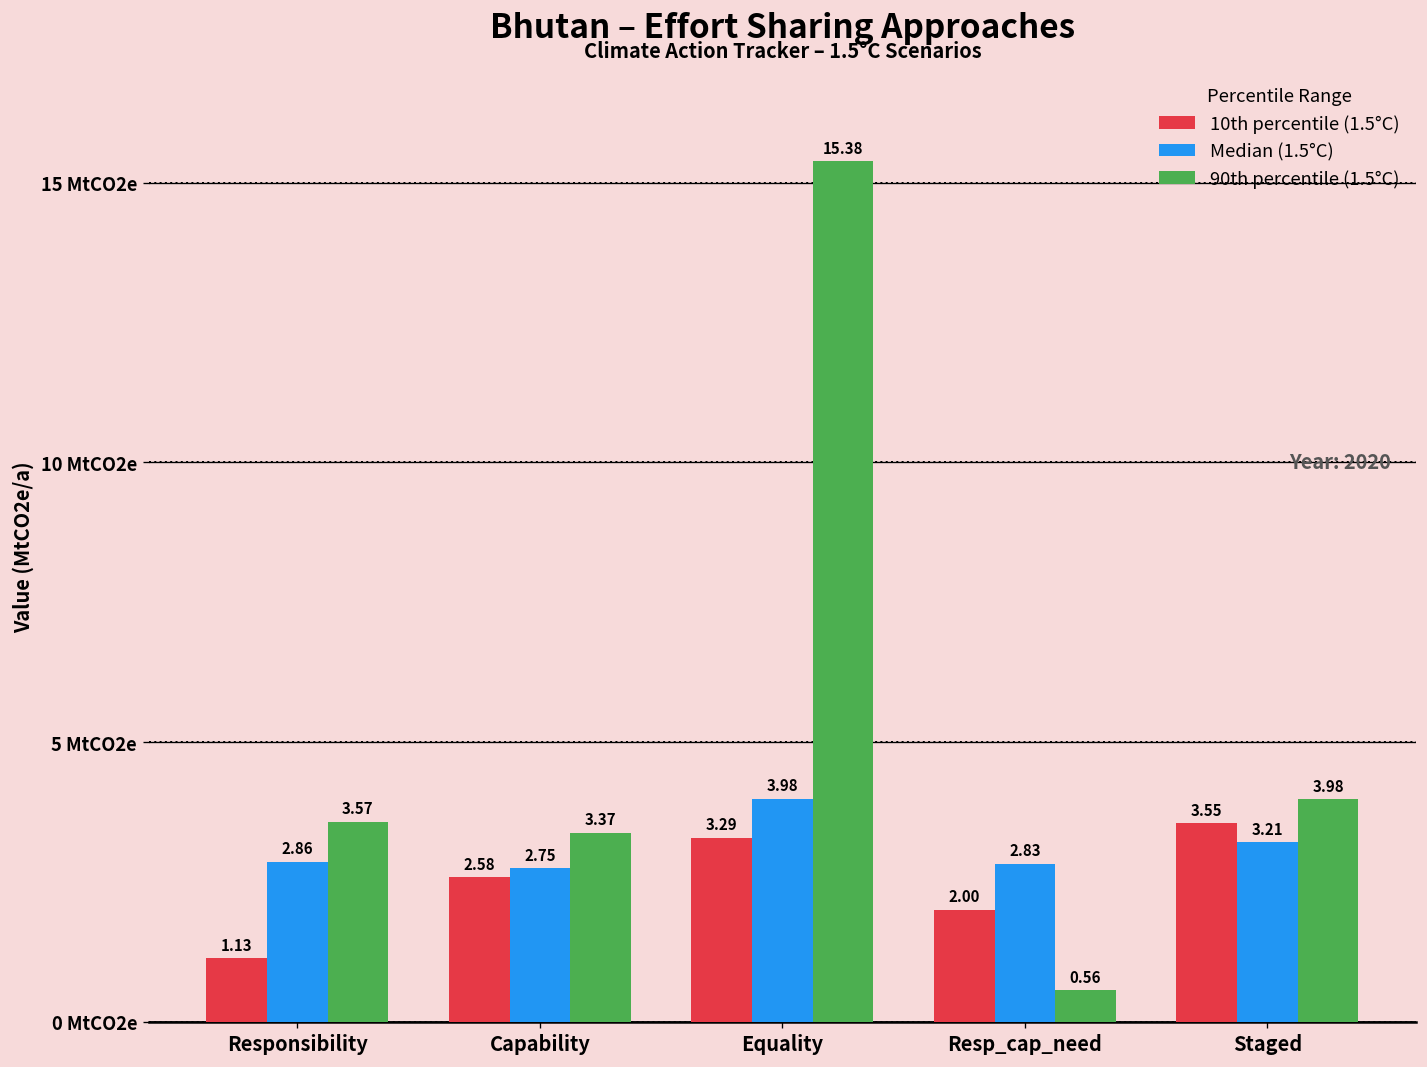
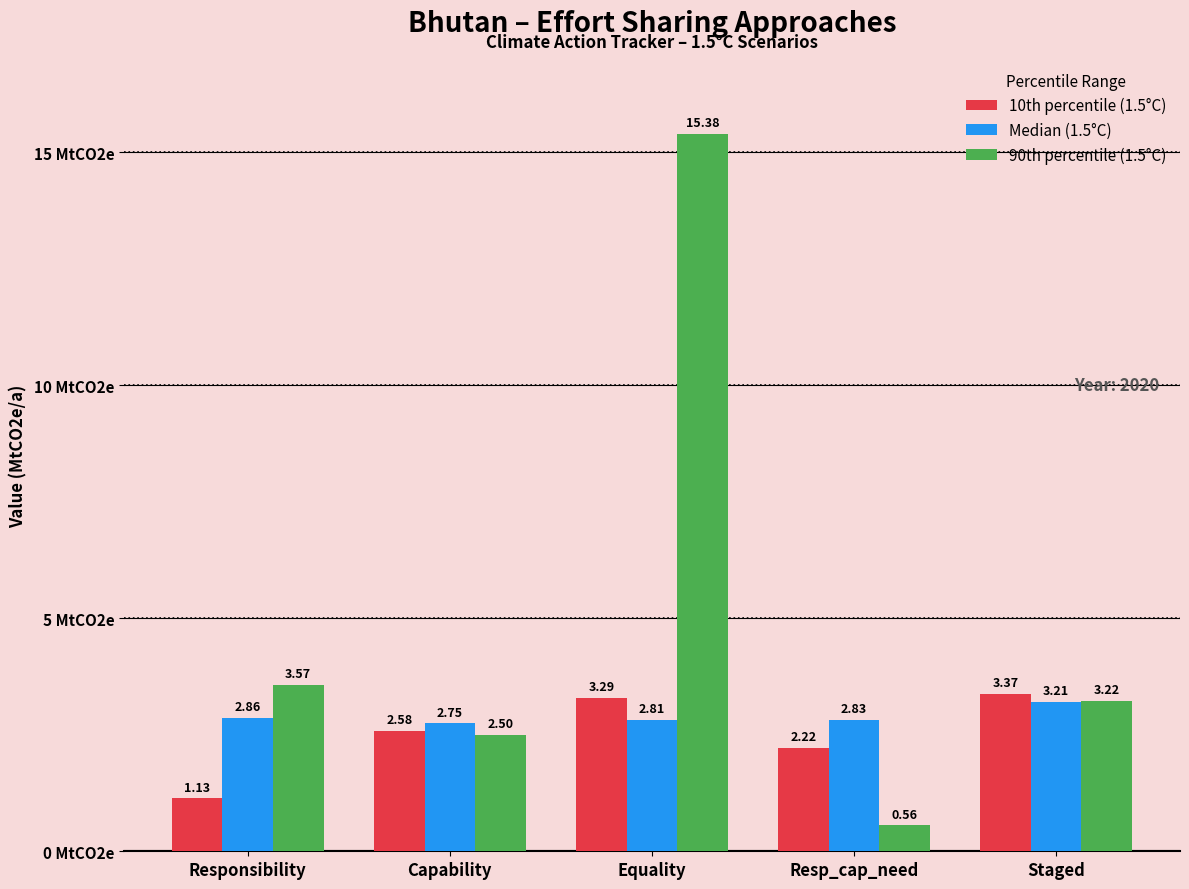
  {
    "10th percentile (1.5°C)": {
      "Responsibility": 1.13,
      "Capability": 2.58,
      "Equality": 3.29,
-     "Resp_cap_need": 2.00,
-     "Staged": 3.55
+     "Resp_cap_need": 2.22,
+     "Staged": 3.37
    },
    "Median (1.5°C)": {
      "Responsibility": 2.86,
      "Capability": 2.75,
-     "Equality": 3.98,
+     "Equality": 2.81,
      "Resp_cap_need": 2.83,
      "Staged": 3.21
    },
    "90th percentile (1.5°C)": {
      "Responsibility": 3.57,
-     "Capability": 3.37,
+     "Capability": 2.50,
      "Equality": 15.38,
      "Resp_cap_need": 0.56,
-     "Staged": 3.98
+     "Staged": 3.22
    }
  }
